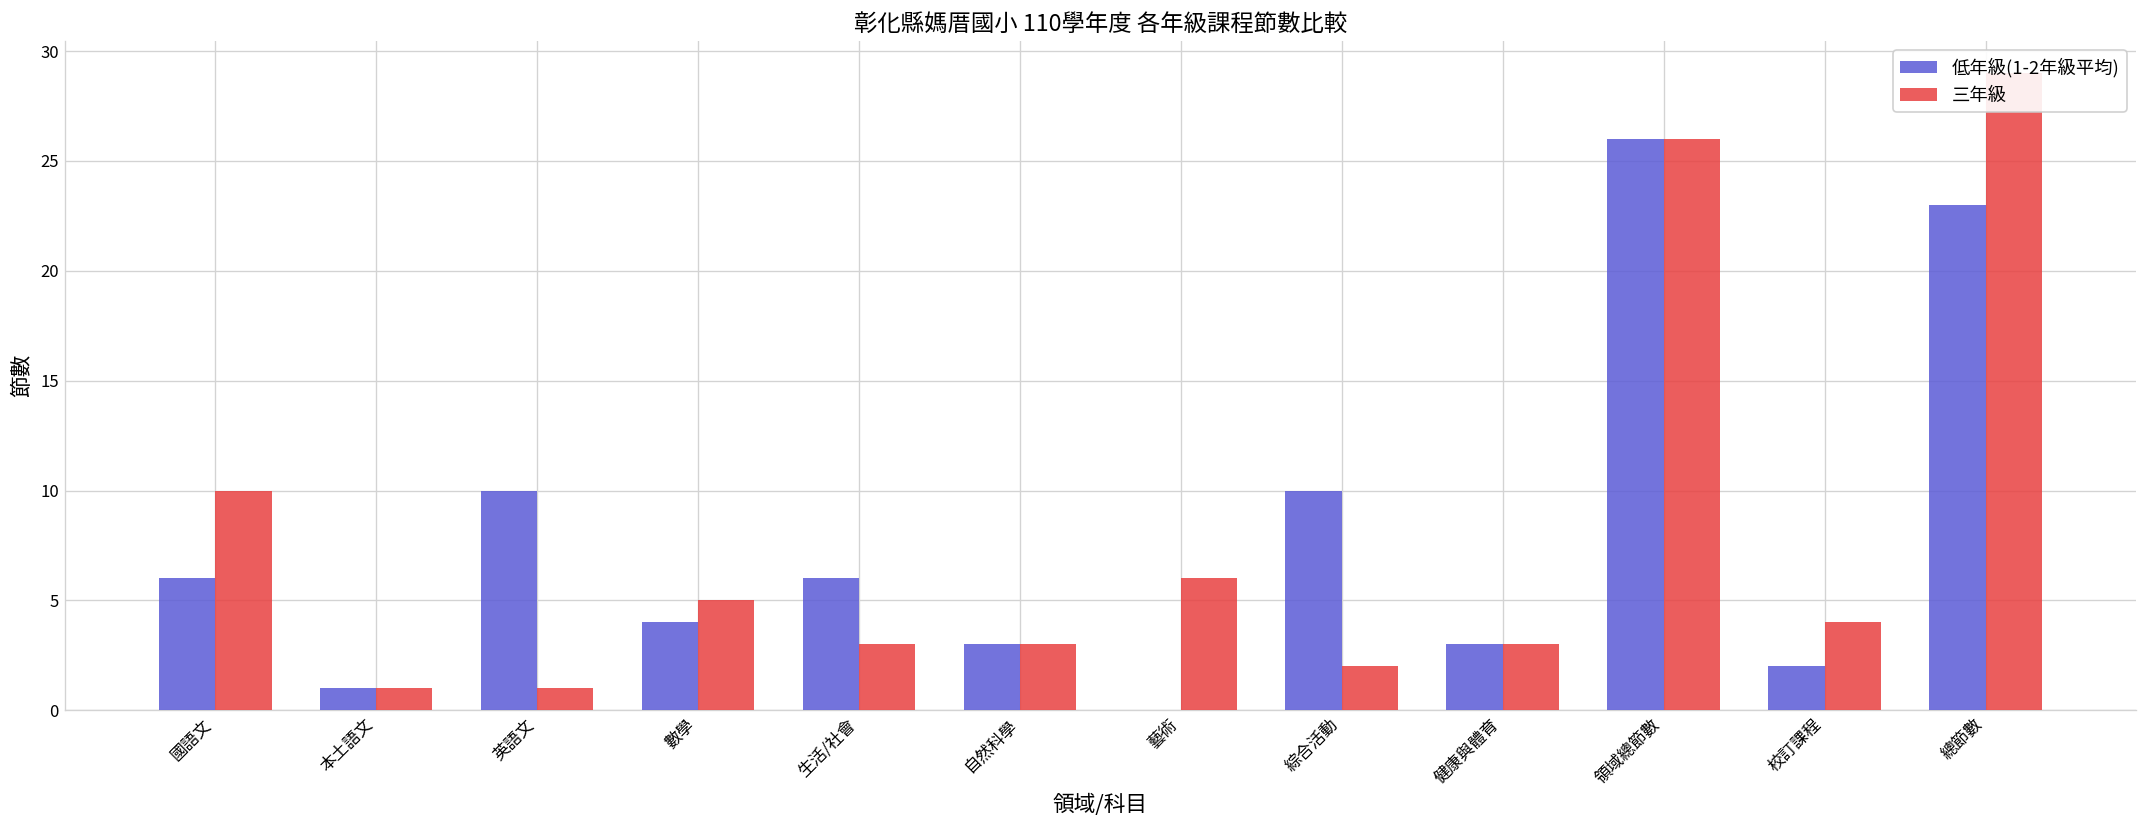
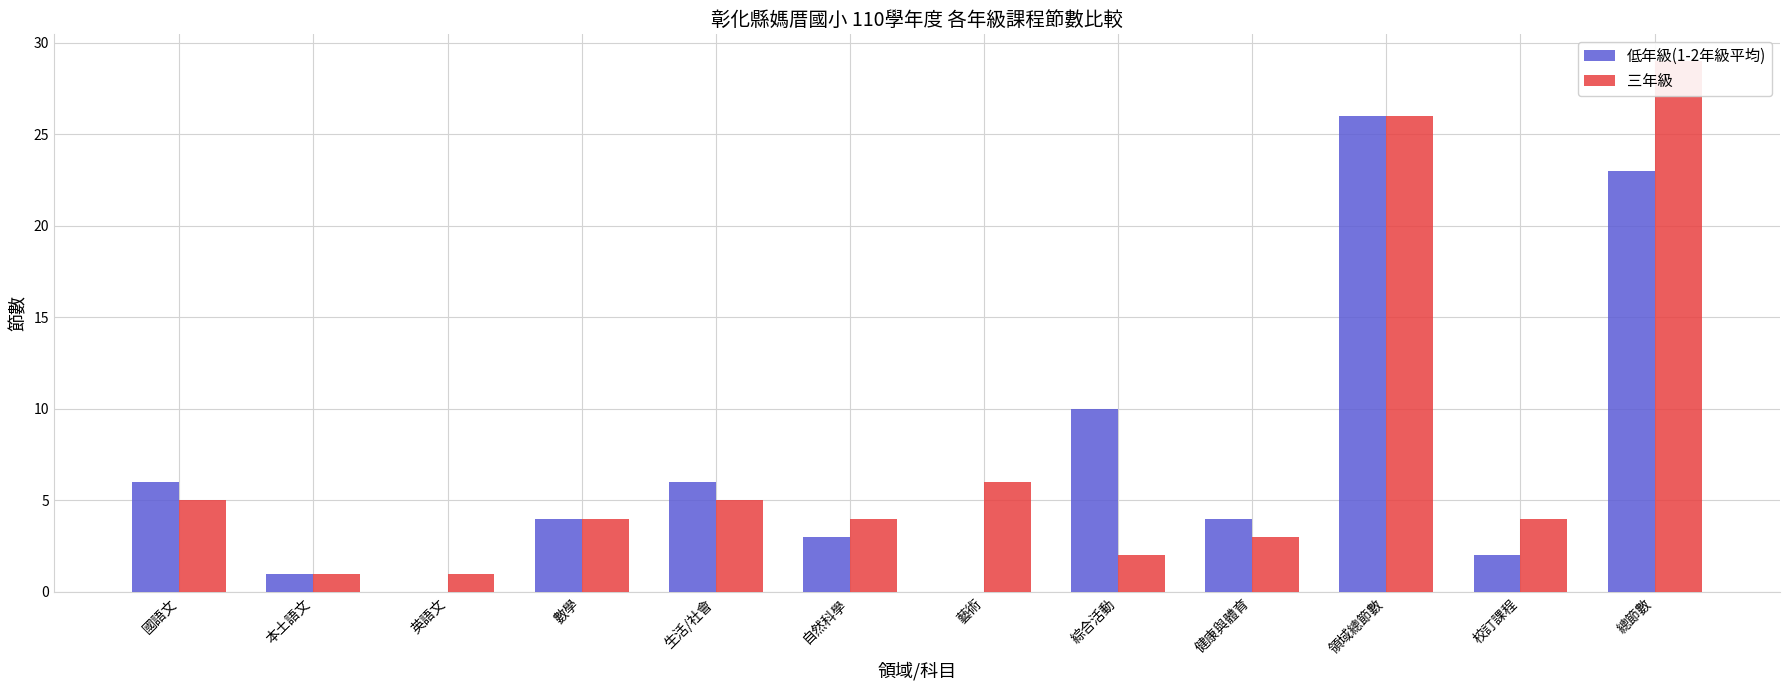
  {
    "低年級(1-2年級平均)": {
      "國語文": 6,
      "本土語文": 1,
-     "英語文": 10,
+     "英語文": 0,
      "數學": 4,
      "生活/社會": 6,
      "自然科學": 3,
      "藝術": 0,
      "綜合活動": 10,
-     "健康與體育": 3,
+     "健康與體育": 4,
      "領域總節數": 26,
      "校訂課程": 2,
      "總節數": 23
    },
    "三年級": {
-     "國語文": 10,
+     "國語文": 5,
      "本土語文": 1,
      "英語文": 1,
-     "數學": 5,
-     "生活/社會": 3,
-     "自然科學": 3,
+     "數學": 4,
+     "生活/社會": 5,
+     "自然科學": 4,
      "藝術": 6,
      "綜合活動": 2,
      "健康與體育": 3,
      "領域總節數": 26,
      "校訂課程": 4
    }
  }
